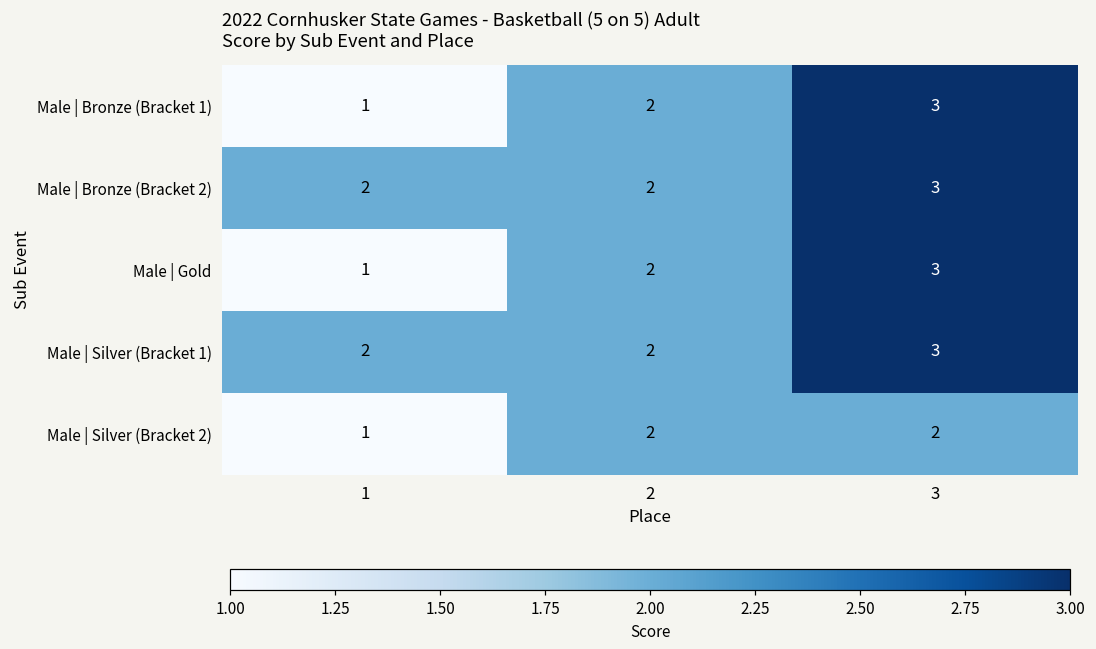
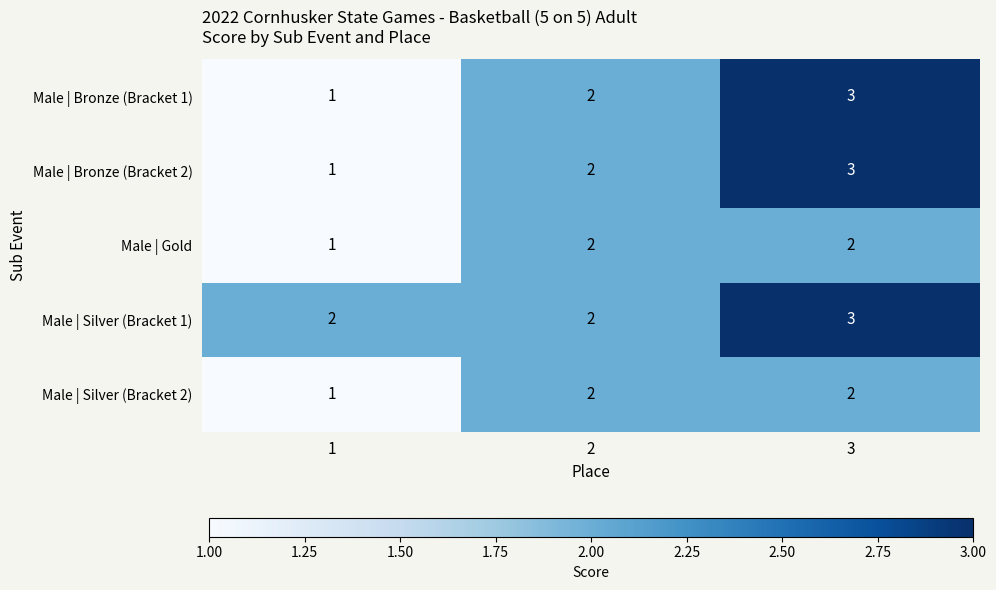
  {
    "Male | Bronze (Bracket 1)": {
      "1": 1,
      "2": 2,
      "3": 3
    },
    "Male | Bronze (Bracket 2)": {
-     "1": 2,
+     "1": 1,
      "2": 2,
      "3": 3
    },
    "Male | Gold": {
      "1": 1,
      "2": 2,
-     "3": 3
+     "3": 2
    },
    "Male | Silver (Bracket 1)": {
      "1": 2,
      "2": 2,
      "3": 3
    },
    "Male | Silver (Bracket 2)": {
      "1": 1,
      "2": 2,
      "3": 2
    }
  }
